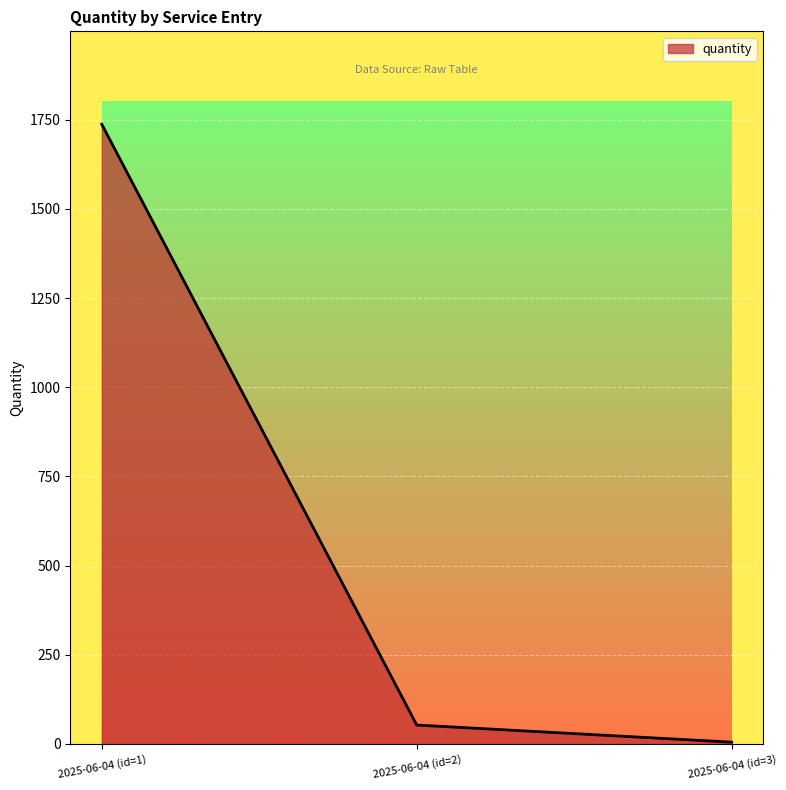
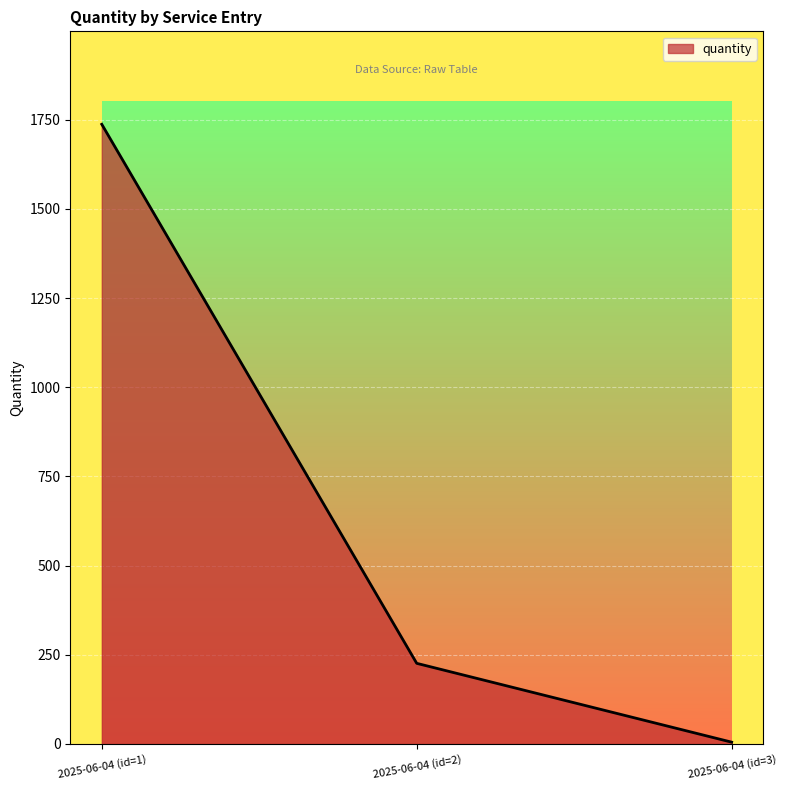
  {
    "2025-06-04 (id=1)": 1740,
-   "2025-06-04 (id=2)": 50,
+   "2025-06-04 (id=2)": 230,
    "2025-06-04 (id=3)": 10
  }
